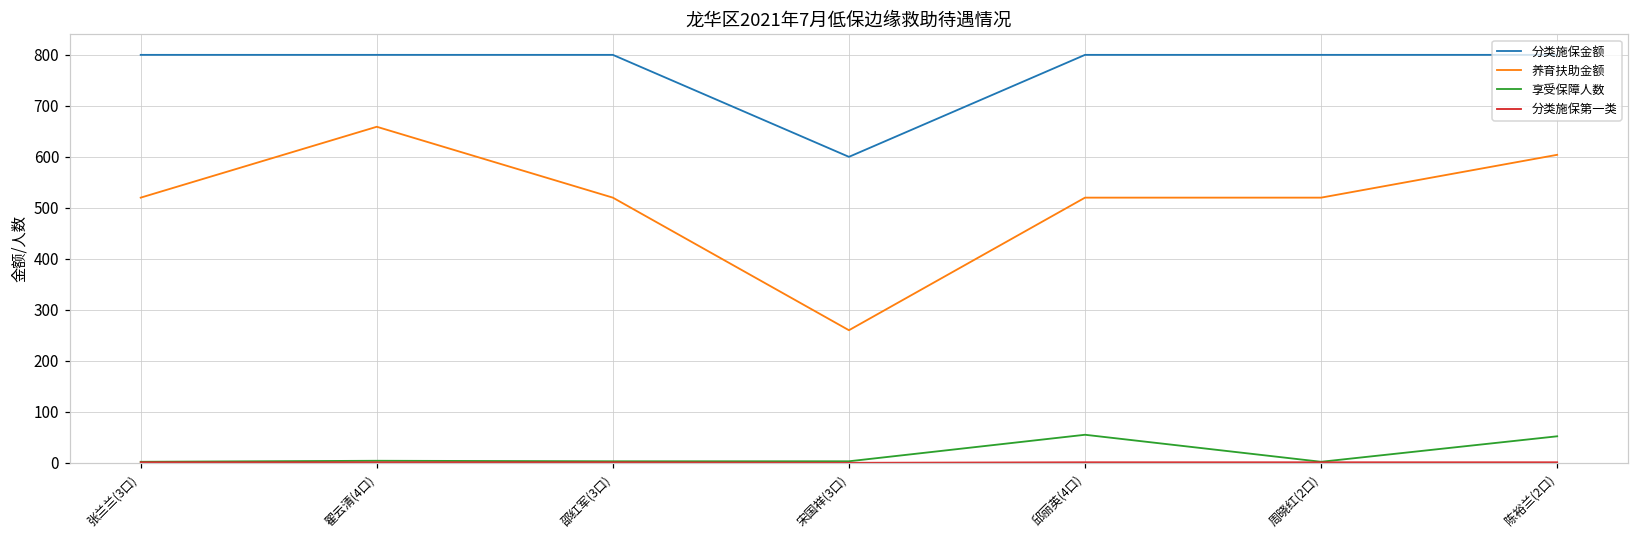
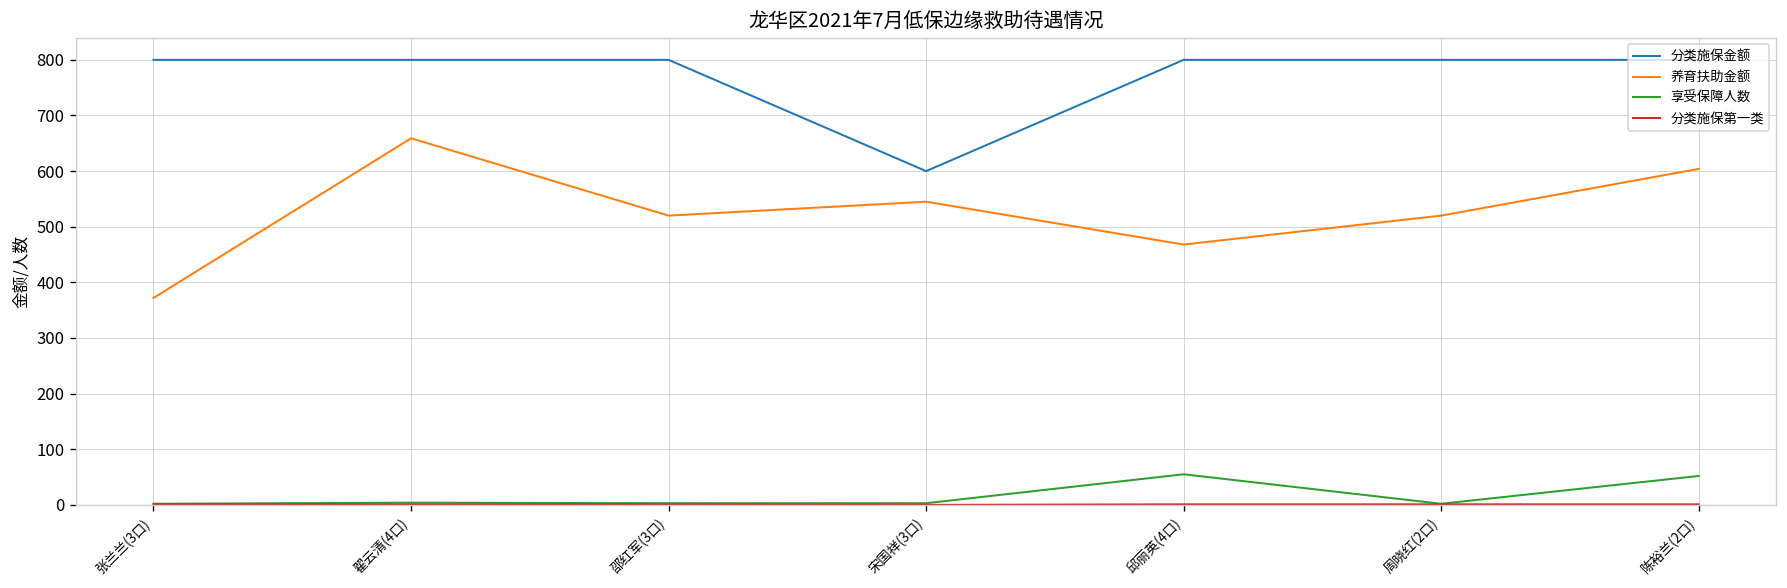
  {
    "分类施保金额": {
      "张兰兰(3口)": 800,
      "翟云清(4口)": 800,
      "邵红军(3口)": 800,
      "宋国祥(3口)": 600,
      "邱丽英(4口)": 800,
      "周晓红(2口)": 800
    },
    "养育扶助金额": {
-     "张兰兰(3口)": 520,
+     "张兰兰(3口)": 370,
      "翟云清(4口)": 660,
      "邵红军(3口)": 520,
-     "宋国祥(3口)": 260,
-     "邱丽英(4口)": 520,
+     "宋国祥(3口)": 550,
+     "邱丽英(4口)": 470,
      "周晓红(2口)": 520,
      "陈裕兰(2口)": 600
    },
    "享受保障人数": {
      "邱丽英(4口)": 60,
      "陈裕兰(2口)": 50
    },
    "分类施保第一类": {
      "邱丽英(4口)": 0,
      "陈裕兰(2口)": 0
    }
  }
